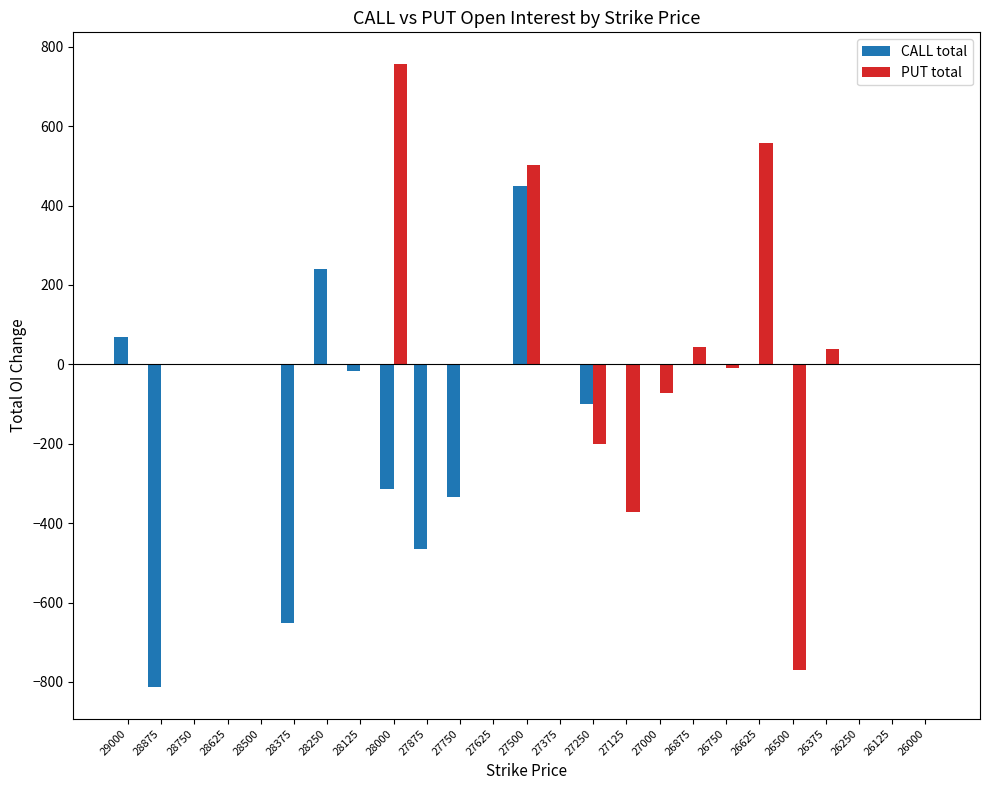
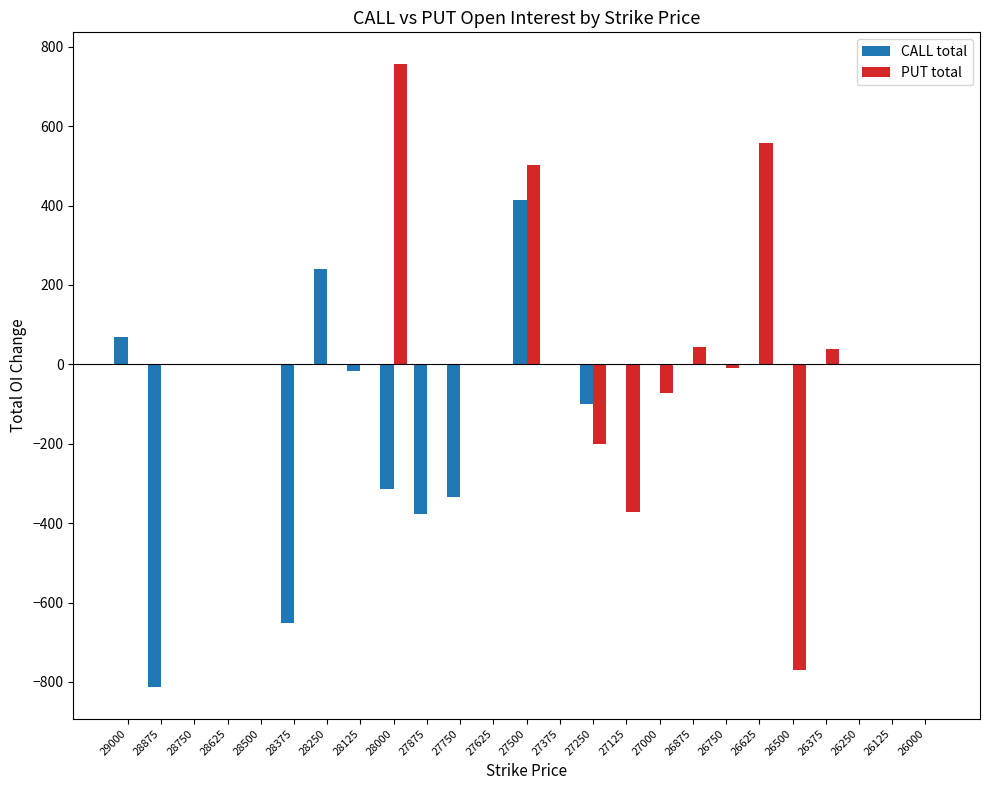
  {
    "CALL total": {
      "29000": 70,
      "28875": -810,
      "28750": 0,
      "28625": 0,
      "28500": 0,
      "28375": -650,
      "28250": 240,
      "28125": -20,
      "28000": -320,
-     "27875": -470,
+     "27875": -380,
      "27750": -330,
      "27625": 0,
-     "27500": 450,
+     "27500": 410,
      "27375": 0,
      "27250": -100,
      "27125": 0,
      "27000": 0,
      "26875": 0,
      "26750": 0,
      "26625": 0,
      "26500": 0,
      "26375": 0,
      "26250": 0,
      "26125": 0,
      "26000": 0
    },
    "PUT total": {
      "29000": 0,
      "28875": 0,
      "28750": 0,
      "28625": 0,
      "28500": 0,
      "28375": 0,
      "28250": 0,
      "28125": 0,
      "28000": 760,
      "27875": 0,
      "27750": 0,
      "27625": 0,
      "27500": 500,
      "27375": 0,
      "27250": -200,
      "27125": -370,
      "27000": -70,
      "26875": 40,
      "26750": -10,
      "26625": 560,
      "26500": -770,
      "26375": 40,
      "26250": 0,
      "26125": 0,
      "26000": 0
    }
  }
